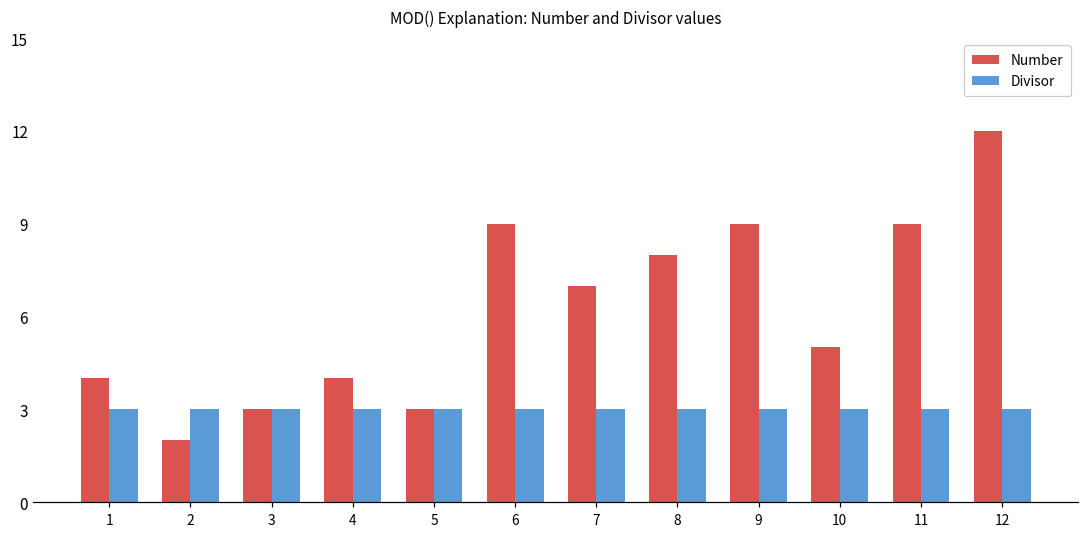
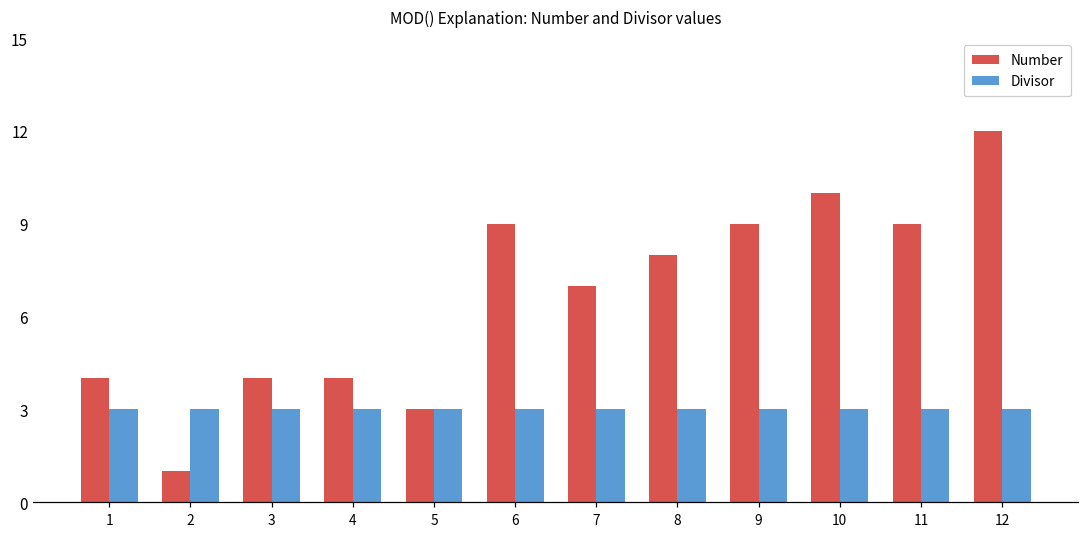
  {
    "Number": {
      "1": 4,
-     "2": 2,
-     "3": 3,
+     "2": 1,
+     "3": 4,
      "4": 4,
      "5": 3,
      "6": 9,
      "7": 7,
      "8": 8,
      "9": 9,
-     "10": 5,
+     "10": 10,
      "11": 9,
      "12": 12
    },
    "Divisor": {
      "1": 3,
      "2": 3,
      "3": 3,
      "4": 3,
      "5": 3,
      "6": 3,
      "7": 3,
      "8": 3,
      "9": 3,
      "10": 3,
      "11": 3,
      "12": 3
    }
  }
